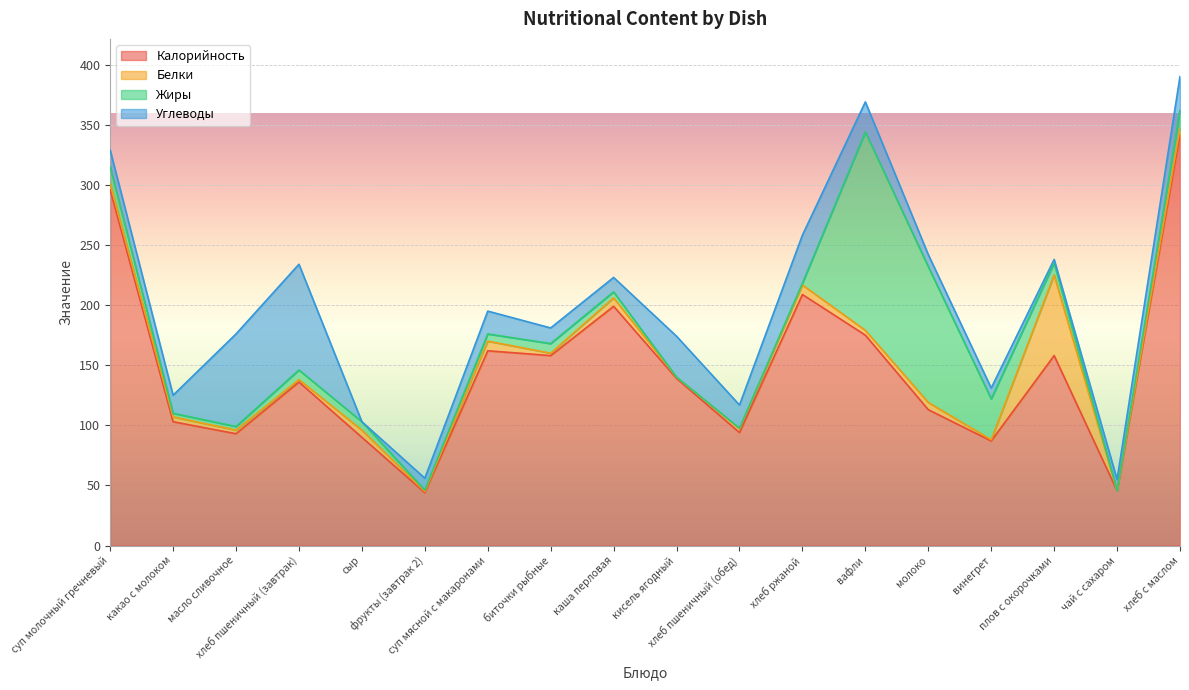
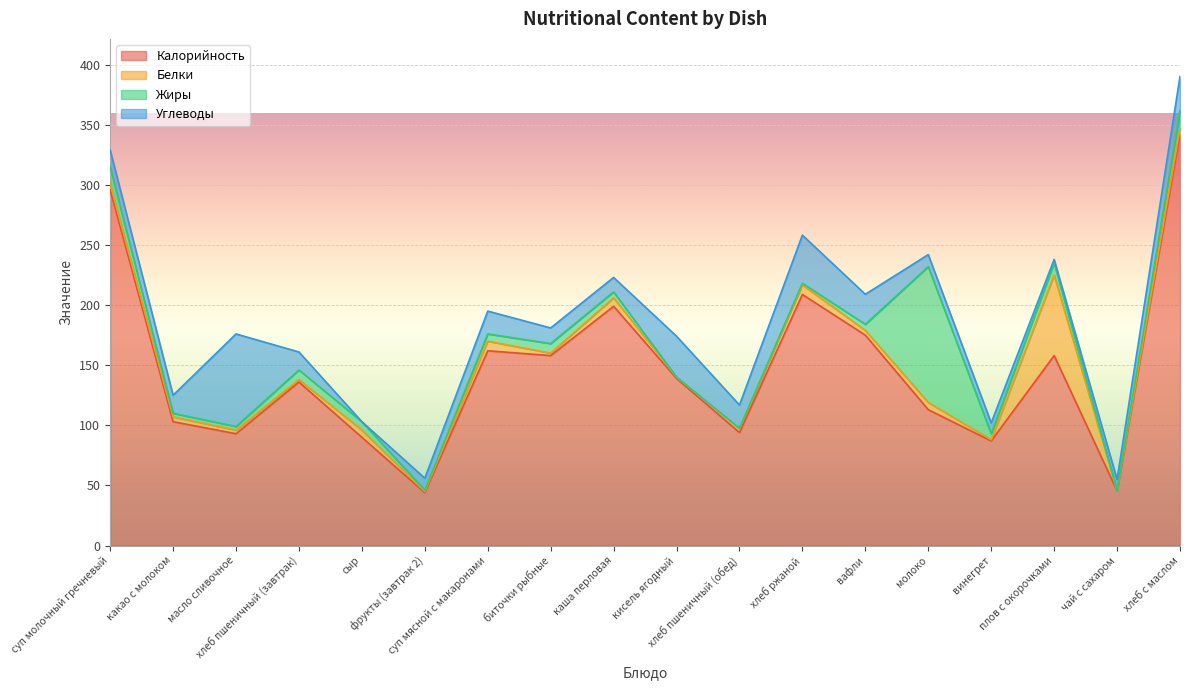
  {
    "Калорийность": {
      "суп молочный гречневый": 296,
      "какао с молоком": 103,
      "масло сливочное": 93,
      "сыр": 90,
      "суп мясной с макаронами": 162,
      "каша перловая": 199,
      "хлеб пшеничный (обед)": 94,
      "хлеб ржаной": 209,
      "вафли": 175,
      "молоко": 113,
      "плов с окорочками": 158,
      "хлеб с маслом": 342
    },
    "Белки": {
      "суп молочный гречневый": 5,
      "какао с молоком": 4,
      "масло сливочное": 3,
      "сыр": 6,
      "суп мясной с макаронами": 8,
      "каша перловая": 7,
      "вафли": 4,
      "молоко": 6,
      "плов с окорочками": 67,
      "хлеб с маслом": 5
    },
    "Жиры": {
      "суп молочный гречневый": 14,
      "какао с молоком": 3,
      "масло сливочное": 3,
      "хлеб пшеничный (завтрак)": 8,
      "суп мясной с макаронами": 6,
      "биточки рыбные": 8,
      "каша перловая": 5,
-     "вафли": 165,
+     "вафли": 5,
      "молоко": 113,
-     "винегрет": 34,
+     "винегрет": 5,
      "плов с окорочками": 10,
      "хлеб с маслом": 15
    },
    "Углеводы": {
      "суп молочный гречневый": 14,
      "какао с молоком": 15,
      "масло сливочное": 77,
-     "хлеб пшеничный (завтрак)": 88,
+     "хлеб пшеничный (завтрак)": 15,
      "фрукты (завтрак 2)": 10,
      "суп мясной с макаронами": 19,
      "биточки рыбные": 13,
      "каша перловая": 12,
      "кисель ягодный": 34,
      "хлеб пшеничный (обед)": 19,
      "хлеб ржаной": 40,
      "вафли": 25,
      "молоко": 10,
      "винегрет": 9,
      "плов с окорочками": 3,
      "чай с сахаром": 9,
      "хлеб с маслом": 28
    }
  }
